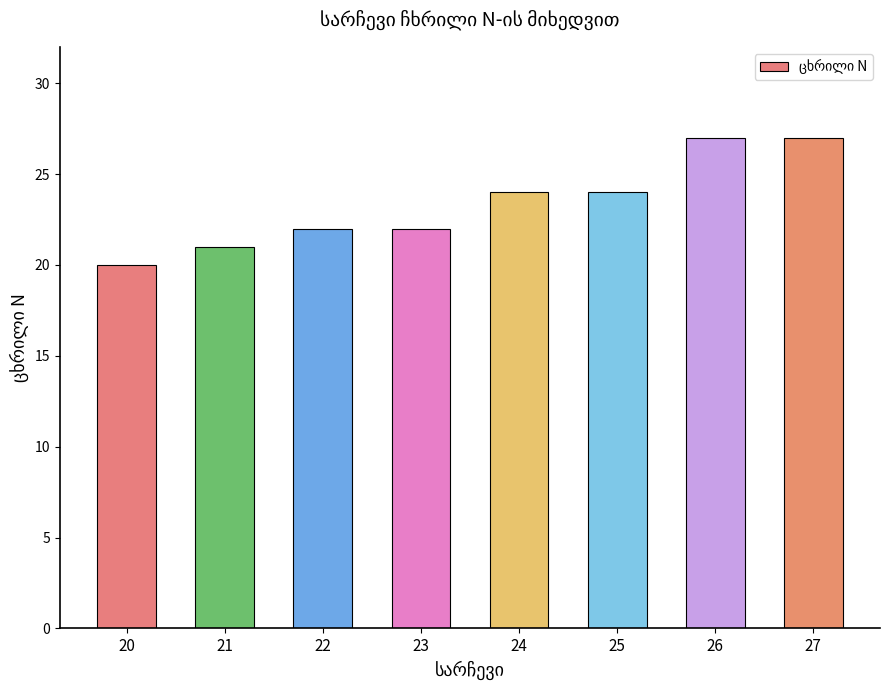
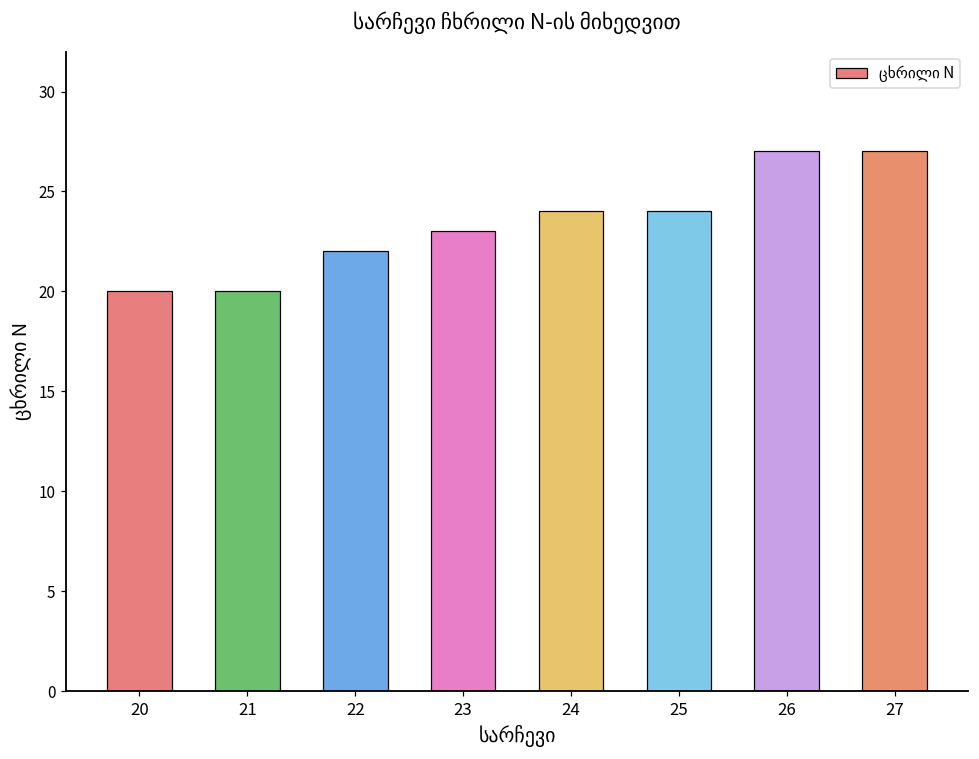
  {
    "20": 20,
-   "21": 21,
+   "21": 20,
    "22": 22,
-   "23": 22,
+   "23": 23,
    "24": 24,
    "25": 24,
    "26": 27,
    "27": 27
  }
